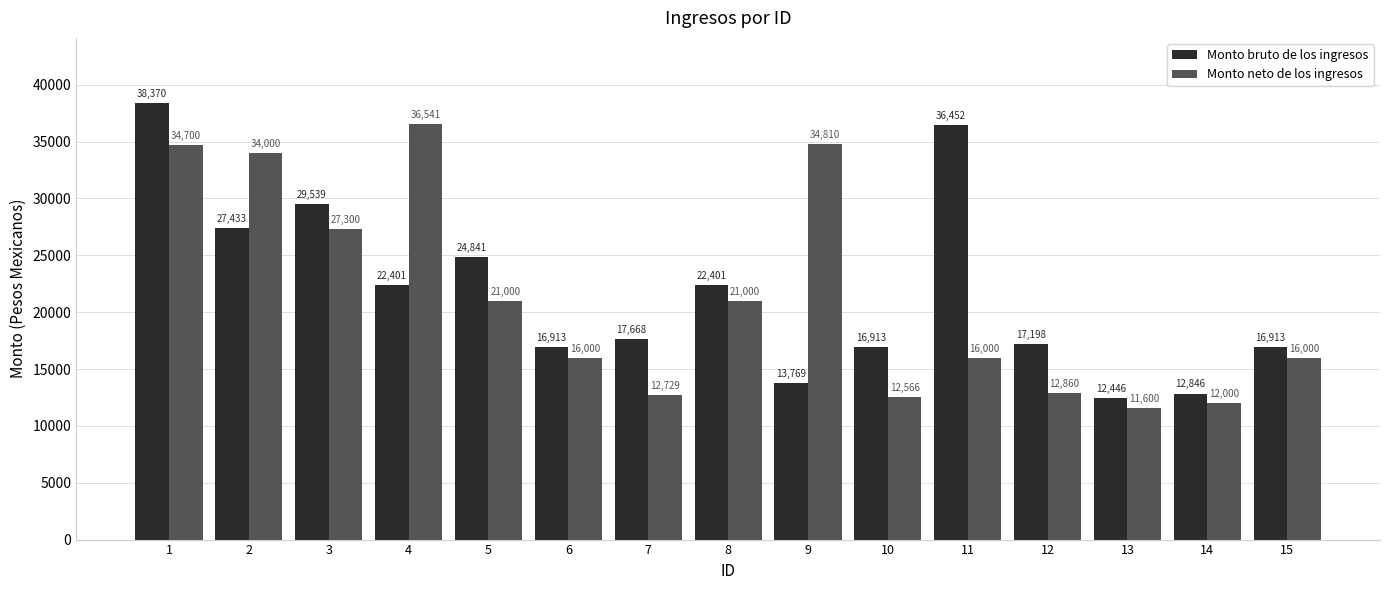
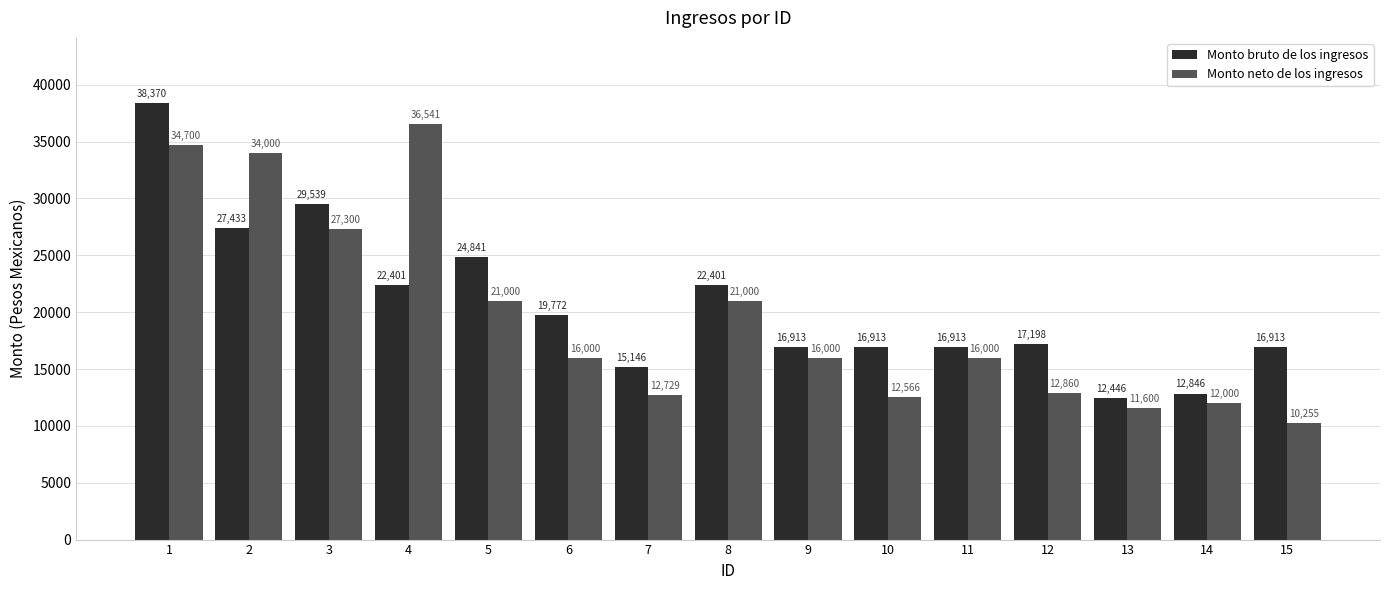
  {
    "Monto bruto de los ingresos": {
      "1": "38,370",
      "2": "27,433",
      "3": "29,539",
      "4": "22,401",
      "5": "24,841",
-     "6": "16,913",
-     "7": "17,668",
+     "6": "19,772",
+     "7": "15,146",
      "8": "22,401",
-     "9": "13,769",
+     "9": "16,913",
      "10": "16,913",
-     "11": "36,452",
+     "11": "16,913",
      "12": "17,198",
      "13": "12,446",
      "14": "12,846",
      "15": "16,913"
    },
    "Monto neto de los ingresos": {
      "1": "34,700",
      "2": "34,000",
      "3": "27,300",
      "4": "36,541",
      "5": "21,000",
      "6": "16,000",
      "7": "12,729",
      "8": "21,000",
-     "9": "34,810",
+     "9": "16,000",
      "10": "12,566",
      "11": "16,000",
      "12": "12,860",
      "13": "11,600",
      "14": "12,000",
-     "15": "16,000"
+     "15": "10,255"
    }
  }
